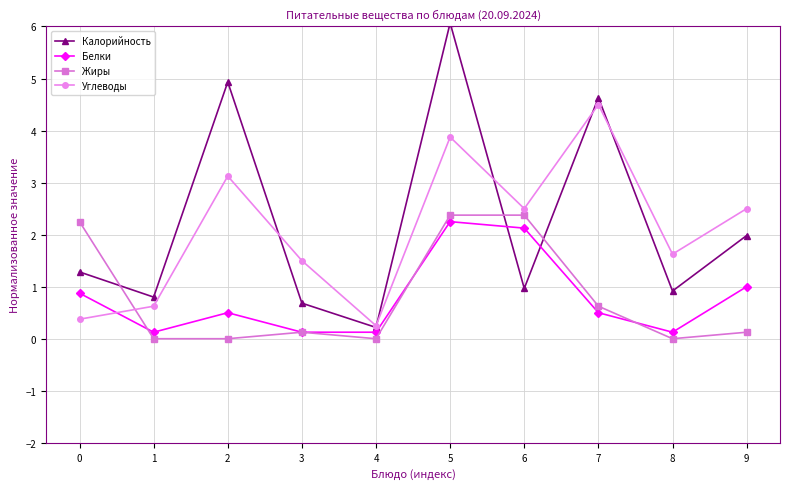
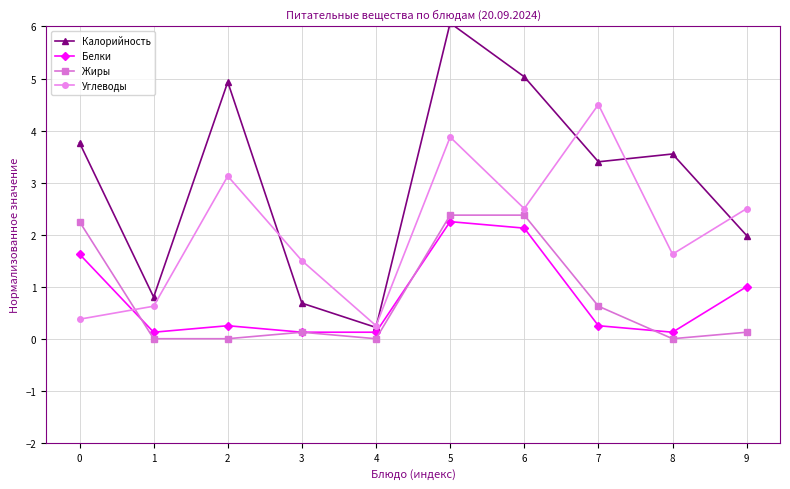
  {
    "Калорийность": {
-     "0": 1.3,
+     "0": 3.8,
      "1": 0.8,
      "2": 4.9,
      "3": 0.7,
-     "6": 1.0,
-     "7": 4.6,
-     "8": 0.9,
+     "6": 5.0,
+     "7": 3.4,
+     "8": 3.6,
      "9": 2.0
    },
    "Белки": {
-     "0": 0.9,
+     "0": 1.6,
      "1": 0.1,
-     "2": 0.5,
+     "2": 0.3,
      "4": 0.1,
      "5": 2.3,
      "6": 2.1,
-     "7": 0.5,
+     "7": 0.3,
      "8": 0.1,
      "9": 1.0
    }
  }
